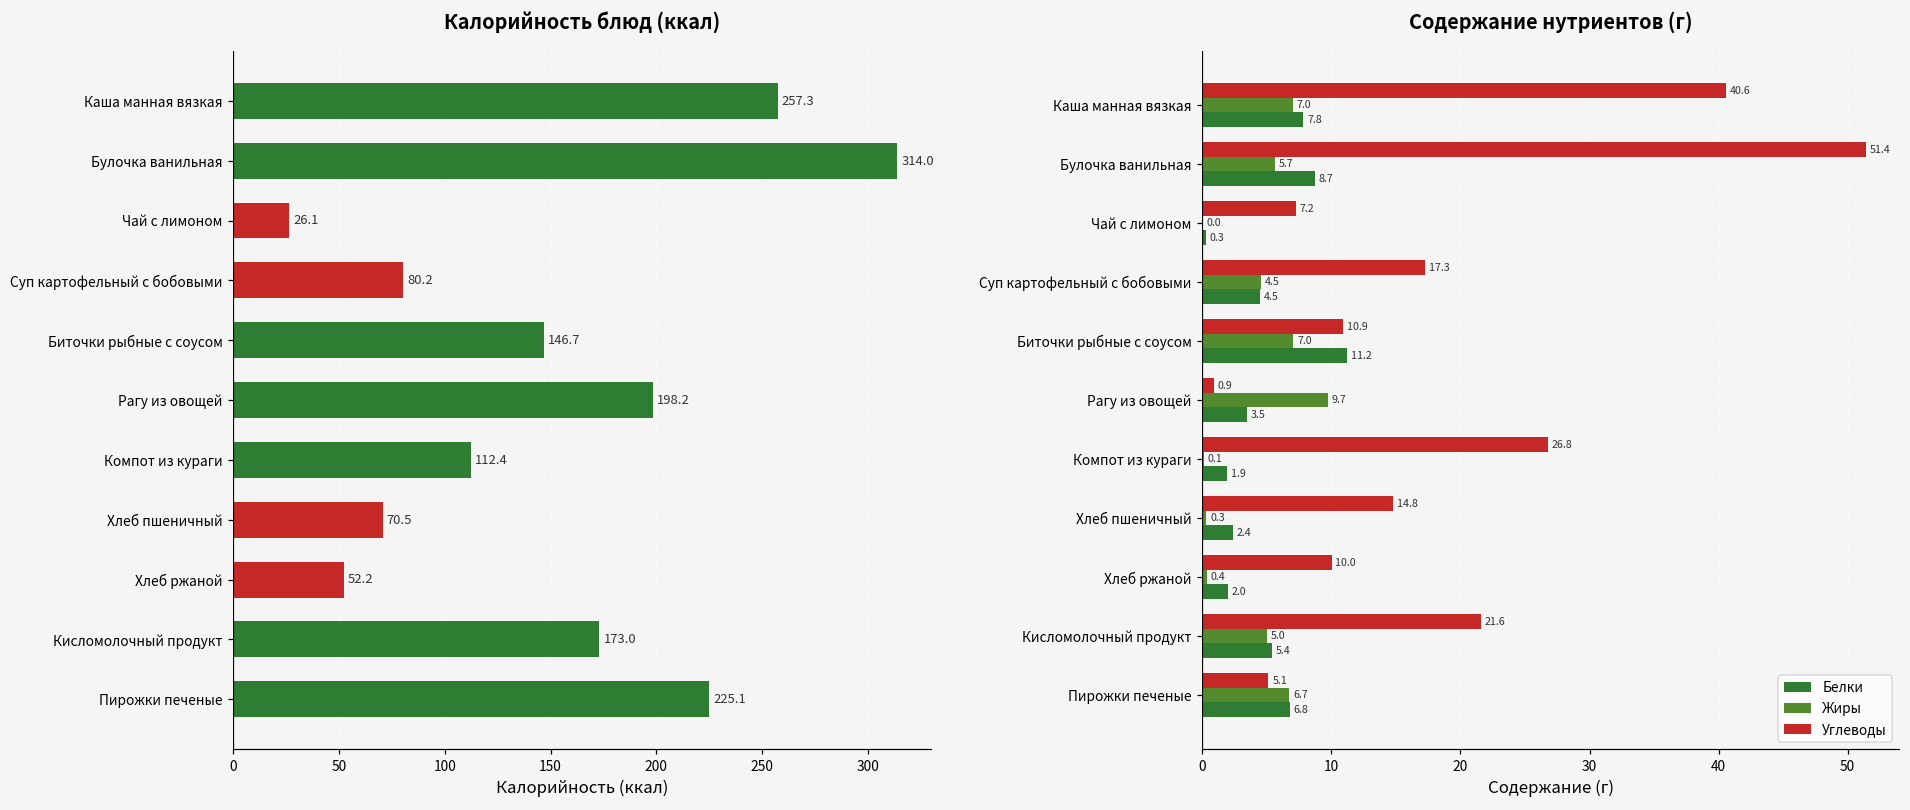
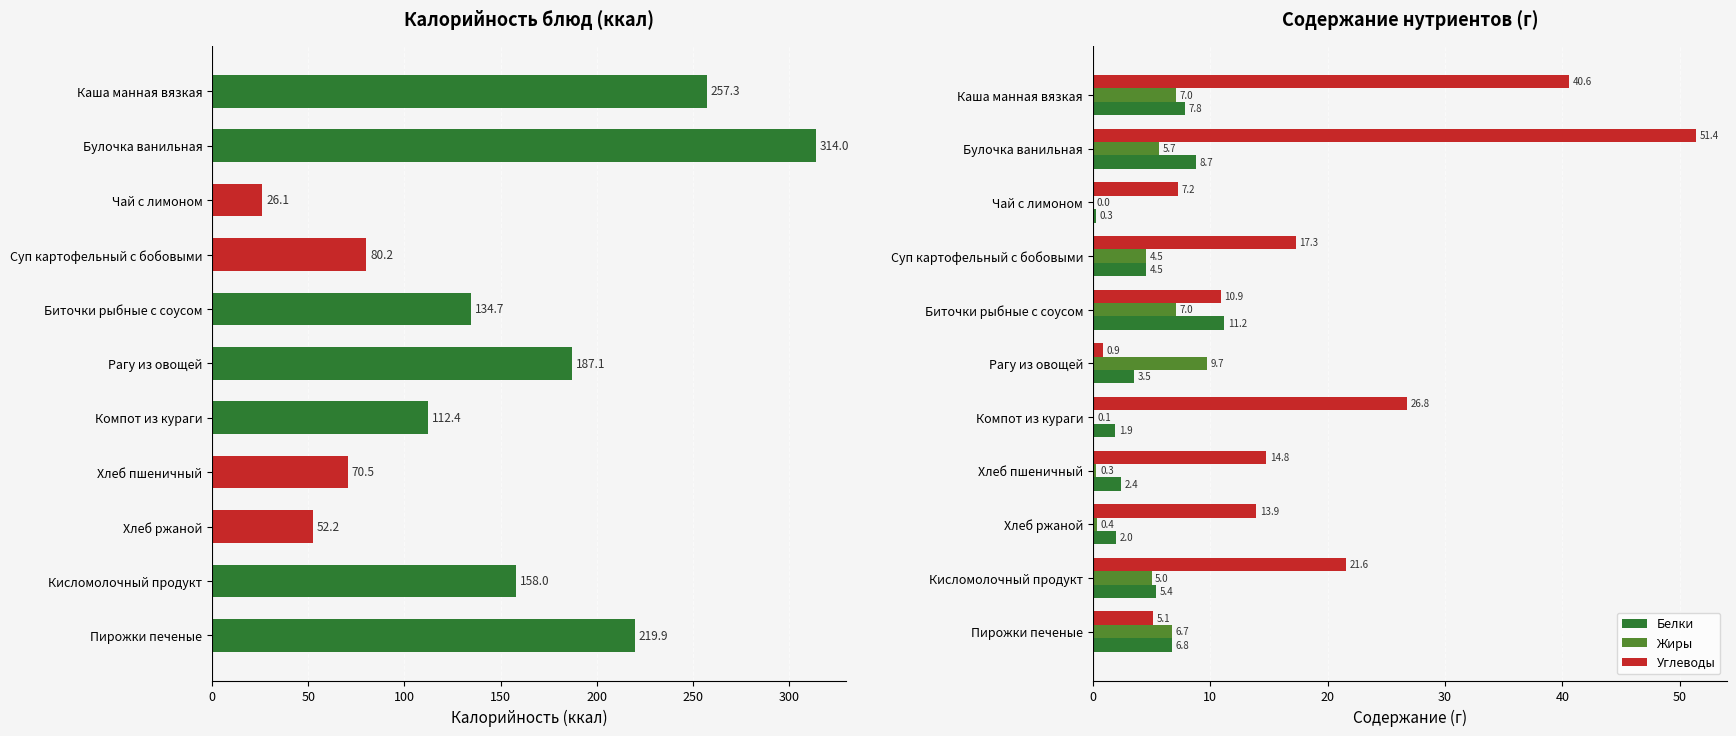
  {
    "Калорийность блюд (ккал)": {
      "Каша манная вязкая": 257.3,
      "Булочка ванильная": 314.0,
      "Чай с лимоном": 26.1,
      "Суп картофельный с бобовыми": 80.2,
-     "Биточки рыбные с соусом": 146.7,
-     "Рагу из овощей": 198.2,
+     "Биточки рыбные с соусом": 134.7,
+     "Рагу из овощей": 187.1,
      "Компот из кураги": 112.4,
      "Хлеб пшеничный": 70.5,
      "Хлеб ржаной": 52.2,
-     "Кисломолочный продукт": 173.0,
-     "Пирожки печеные": 225.1
+     "Кисломолочный продукт": 158.0,
+     "Пирожки печеные": 219.9
    },
    "Содержание нутриентов (г)": {
      "Углеводы": {
        "Каша манная вязкая": 40.6,
        "Булочка ванильная": 51.4,
        "Чай с лимоном": 7.2,
        "Суп картофельный с бобовыми": 17.3,
        "Биточки рыбные с соусом": 10.9,
        "Рагу из овощей": 0.9,
        "Компот из кураги": 26.8,
        "Хлеб пшеничный": 14.8,
-       "Хлеб ржаной": 10.0,
+       "Хлеб ржаной": 13.9,
        "Кисломолочный продукт": 21.6,
        "Пирожки печеные": 5.1
      }
    }
  }
